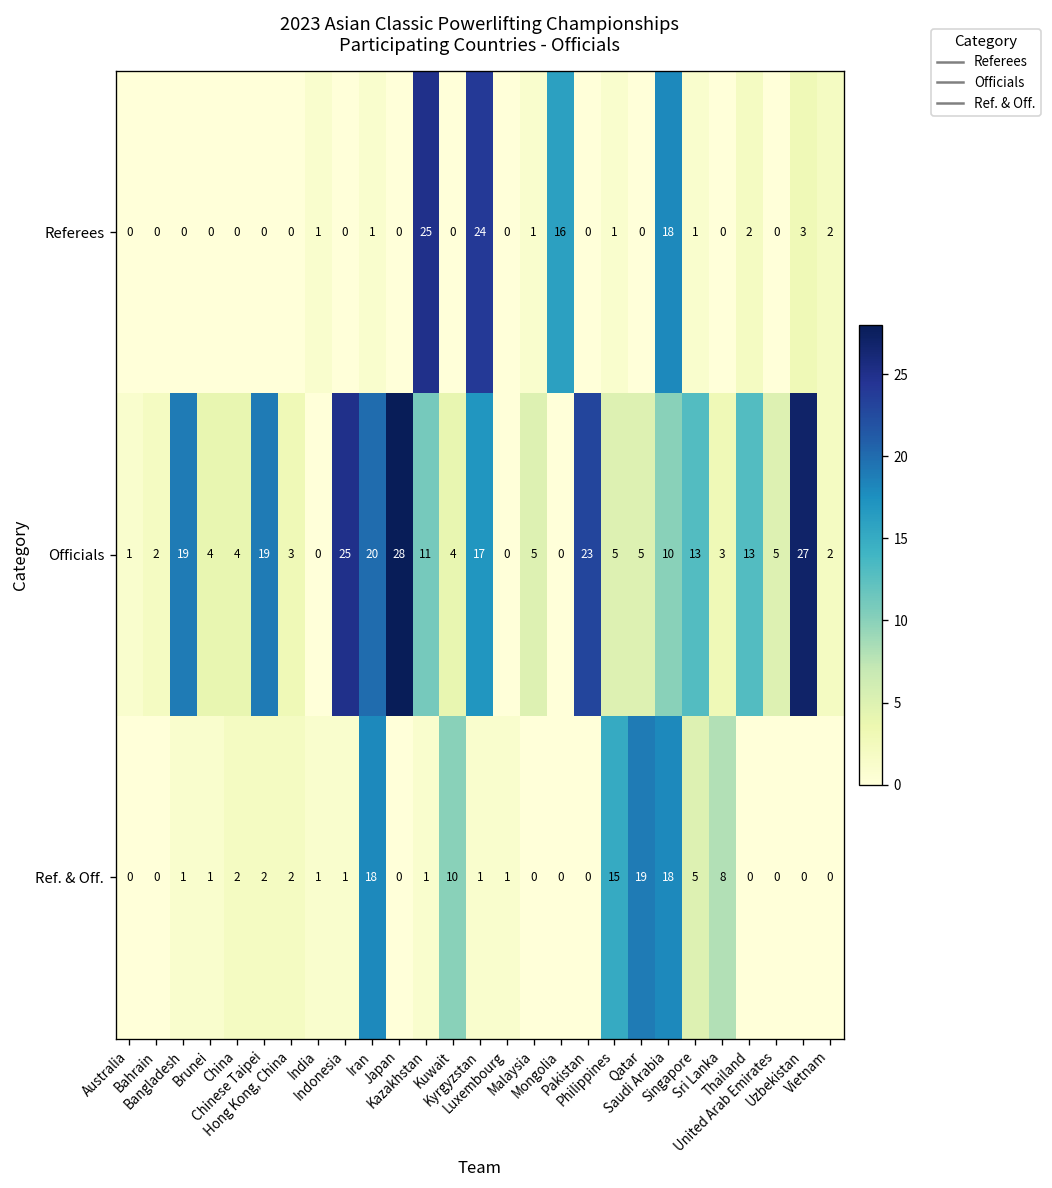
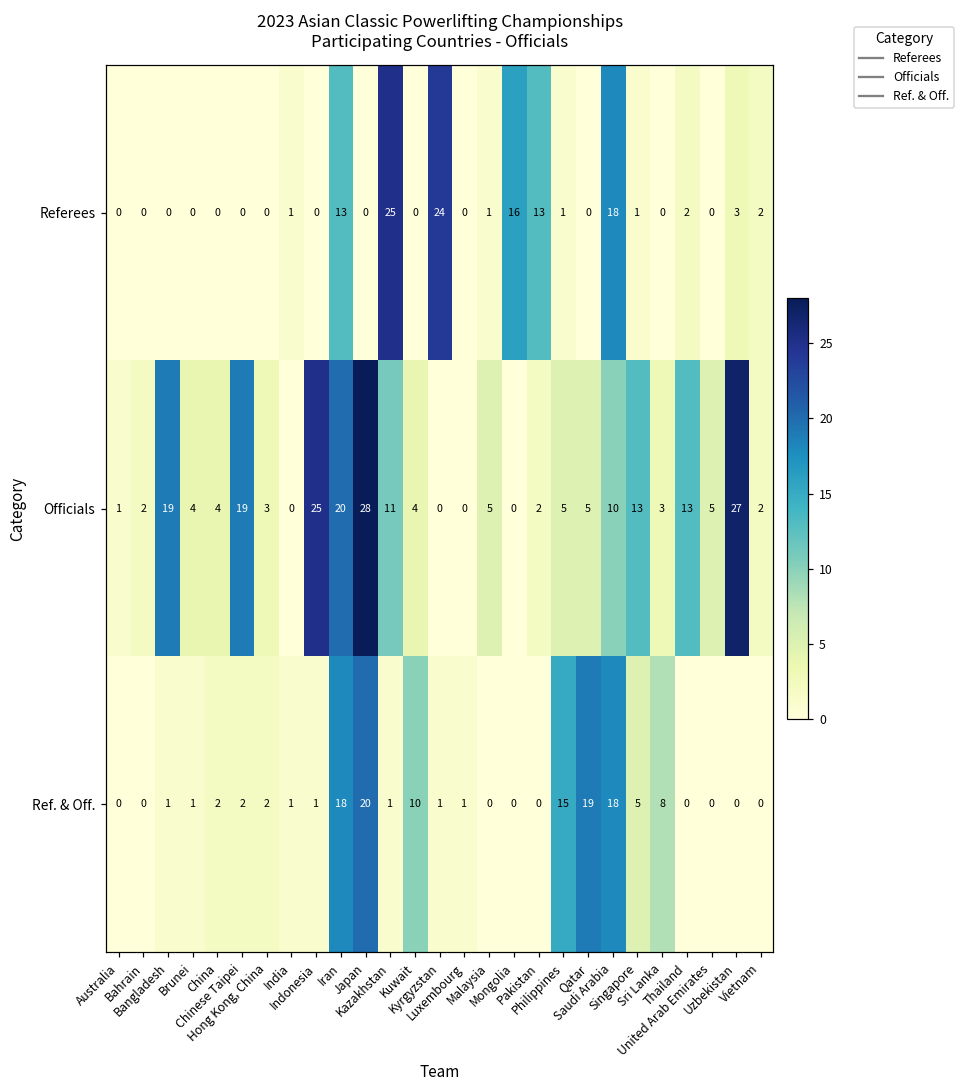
  {
    "Referees": {
      "Australia": 0,
      "Bahrain": 0,
      "Bangladesh": 0,
      "Brunei": 0,
      "China": 0,
      "Chinese Taipei": 0,
      "Hong Kong, China": 0,
      "India": 1,
      "Indonesia": 0,
-     "Iran": 1,
+     "Iran": 13,
      "Japan": 0,
      "Kazakhstan": 25,
      "Kuwait": 0,
      "Kyrgyzstan": 24,
      "Luxembourg": 0,
      "Malaysia": 1,
      "Mongolia": 16,
-     "Pakistan": 0,
+     "Pakistan": 13,
      "Philippines": 1,
      "Qatar": 0,
      "Saudi Arabia": 18,
      "Singapore": 1,
      "Sri Lanka": 0,
      "Thailand": 2,
      "United Arab Emirates": 0,
      "Uzbekistan": 3,
      "Vietnam": 2
    },
    "Officials": {
      "Australia": 1,
      "Bahrain": 2,
      "Bangladesh": 19,
      "Brunei": 4,
      "China": 4,
      "Chinese Taipei": 19,
      "Hong Kong, China": 3,
      "India": 0,
      "Indonesia": 25,
      "Iran": 20,
      "Japan": 28,
      "Kazakhstan": 11,
      "Kuwait": 4,
-     "Kyrgyzstan": 17,
+     "Kyrgyzstan": 0,
      "Luxembourg": 0,
      "Malaysia": 5,
      "Mongolia": 0,
-     "Pakistan": 23,
+     "Pakistan": 2,
      "Philippines": 5,
      "Qatar": 5,
      "Saudi Arabia": 10,
      "Singapore": 13,
      "Sri Lanka": 3,
      "Thailand": 13,
      "United Arab Emirates": 5,
      "Uzbekistan": 27,
      "Vietnam": 2
    },
    "Ref. & Off.": {
      "Australia": 0,
      "Bahrain": 0,
      "Bangladesh": 1,
      "Brunei": 1,
      "China": 2,
      "Chinese Taipei": 2,
      "Hong Kong, China": 2,
      "India": 1,
      "Indonesia": 1,
      "Iran": 18,
-     "Japan": 0,
+     "Japan": 20,
      "Kazakhstan": 1,
      "Kuwait": 10,
      "Kyrgyzstan": 1,
      "Luxembourg": 1,
      "Malaysia": 0,
      "Mongolia": 0,
      "Pakistan": 0,
      "Philippines": 15,
      "Qatar": 19,
      "Saudi Arabia": 18,
      "Singapore": 5,
      "Sri Lanka": 8,
      "Thailand": 0,
      "United Arab Emirates": 0,
      "Uzbekistan": 0,
      "Vietnam": 0
    }
  }
